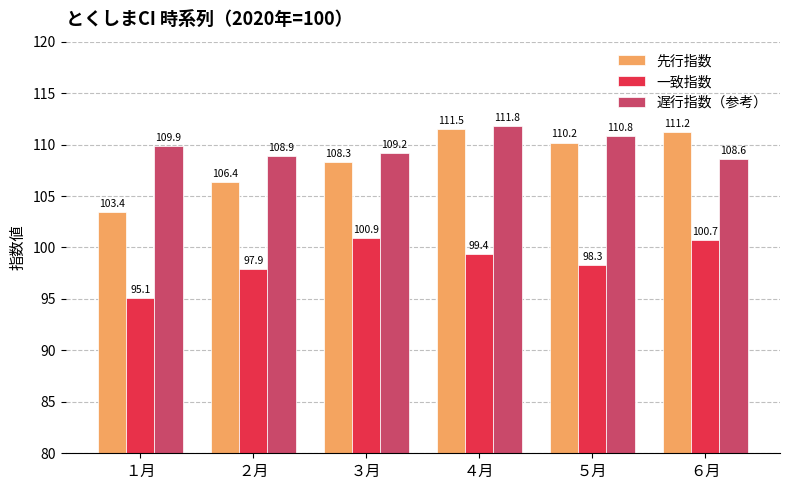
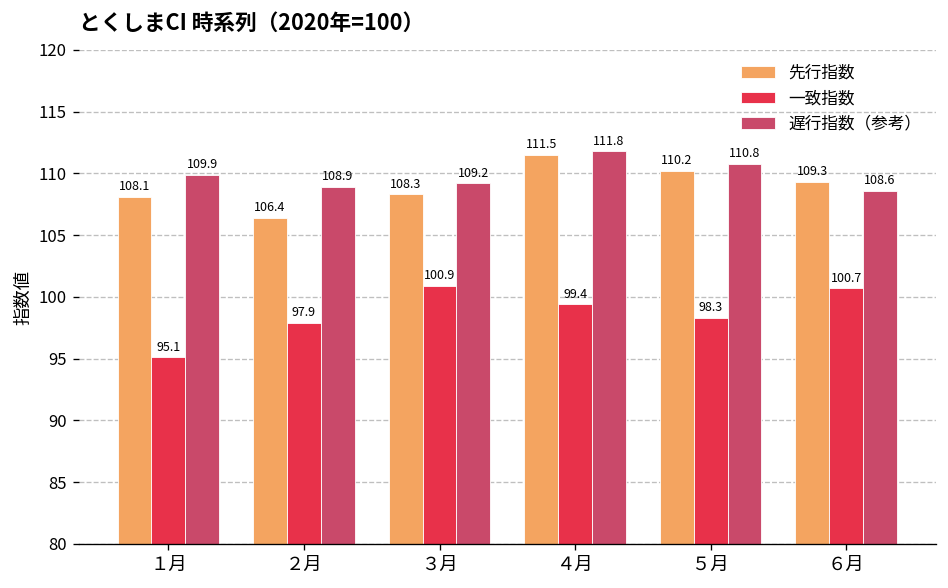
  {
    "先行指数": {
-     "１月": 103.4,
+     "１月": 108.1,
      "２月": 106.4,
      "３月": 108.3,
      "４月": 111.5,
      "５月": 110.2,
-     "６月": 111.2
+     "６月": 109.3
    }
  }
